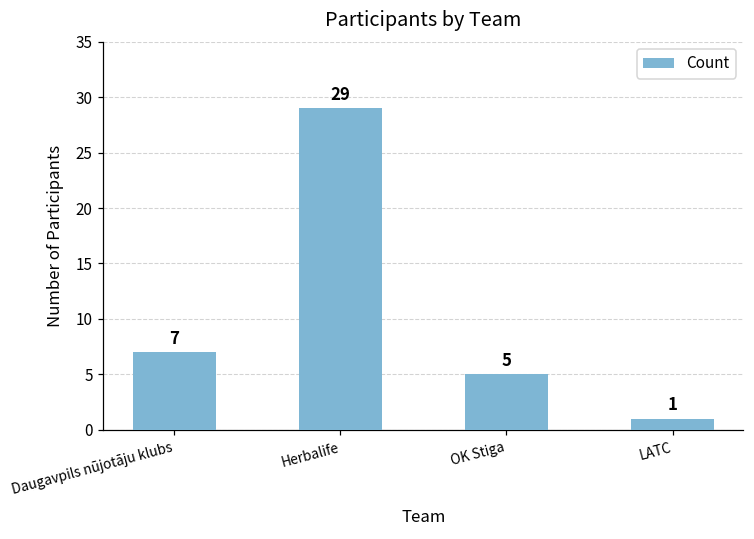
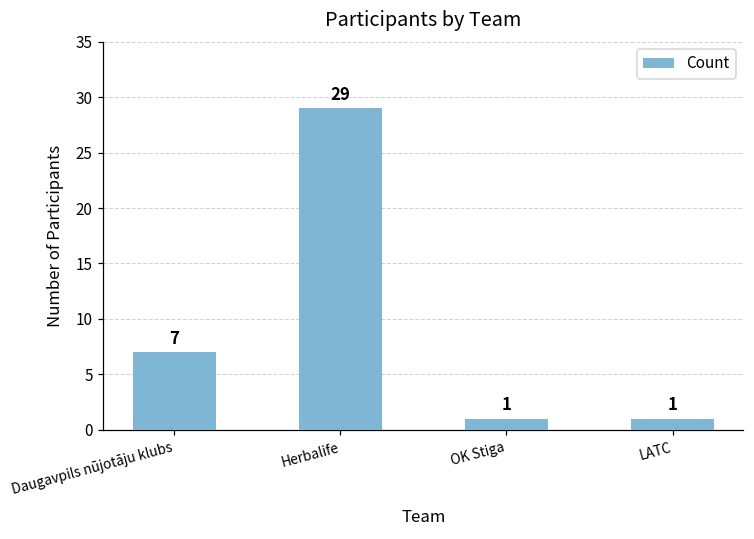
  {
    "Daugavpils nūjotāju klubs": 7,
    "Herbalife": 29,
-   "OK Stiga": 5,
+   "OK Stiga": 1,
    "LATC": 1
  }
